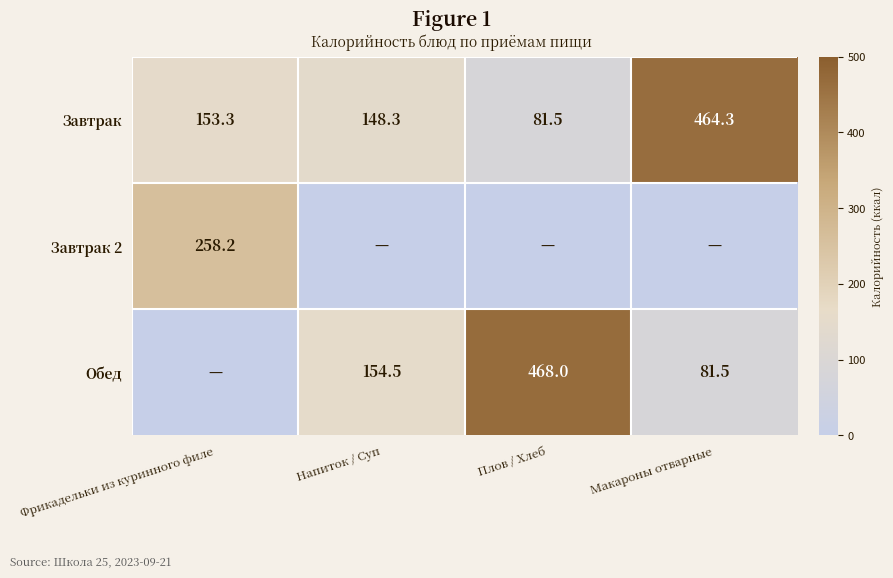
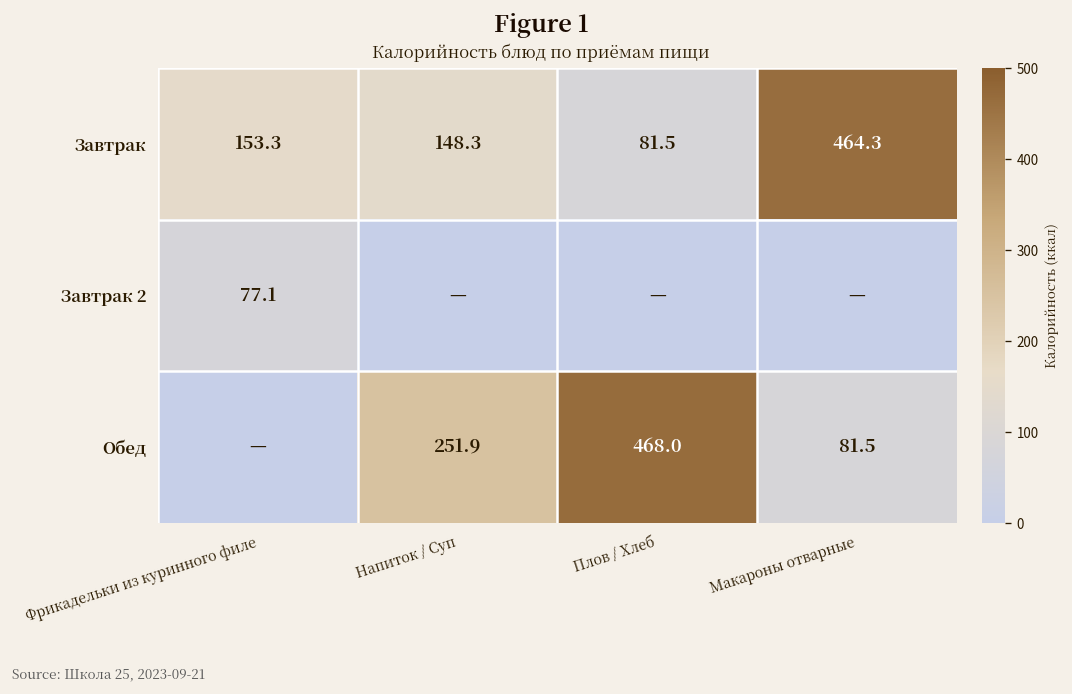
  {
    "Завтрак": {
      "Фрикадельки из куринного филе": 153.3,
      "Напиток / Суп": 148.3,
      "Плов / Хлеб": 81.5,
      "Макароны отварные": 464.3
    },
    "Завтрак 2": {
-     "Фрикадельки из куринного филе": 258.2
+     "Фрикадельки из куринного филе": 77.1
    },
    "Обед": {
-     "Напиток / Суп": 154.5,
+     "Напиток / Суп": 251.9,
      "Плов / Хлеб": 468.0,
      "Макароны отварные": 81.5
    }
  }
